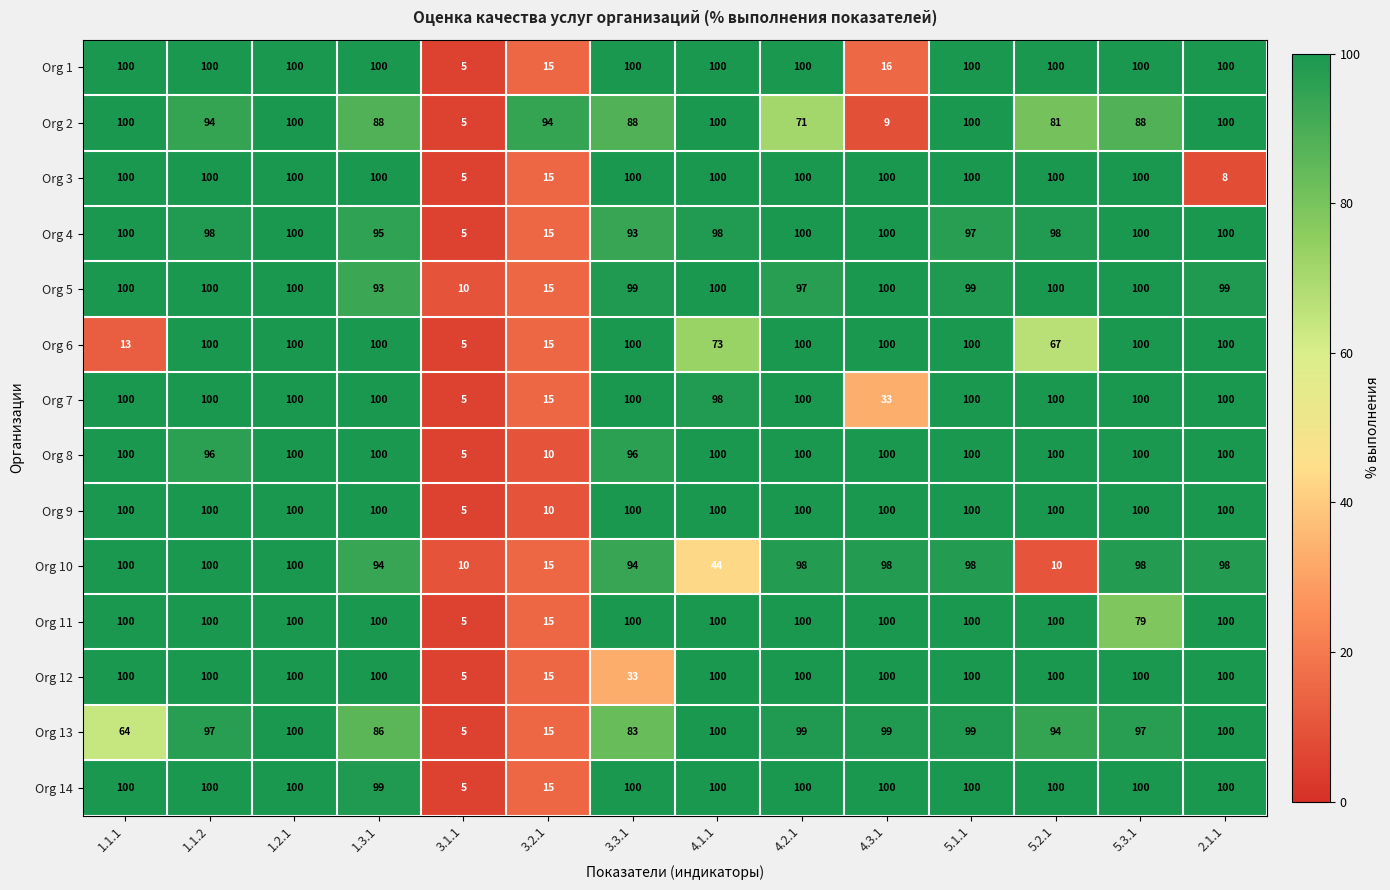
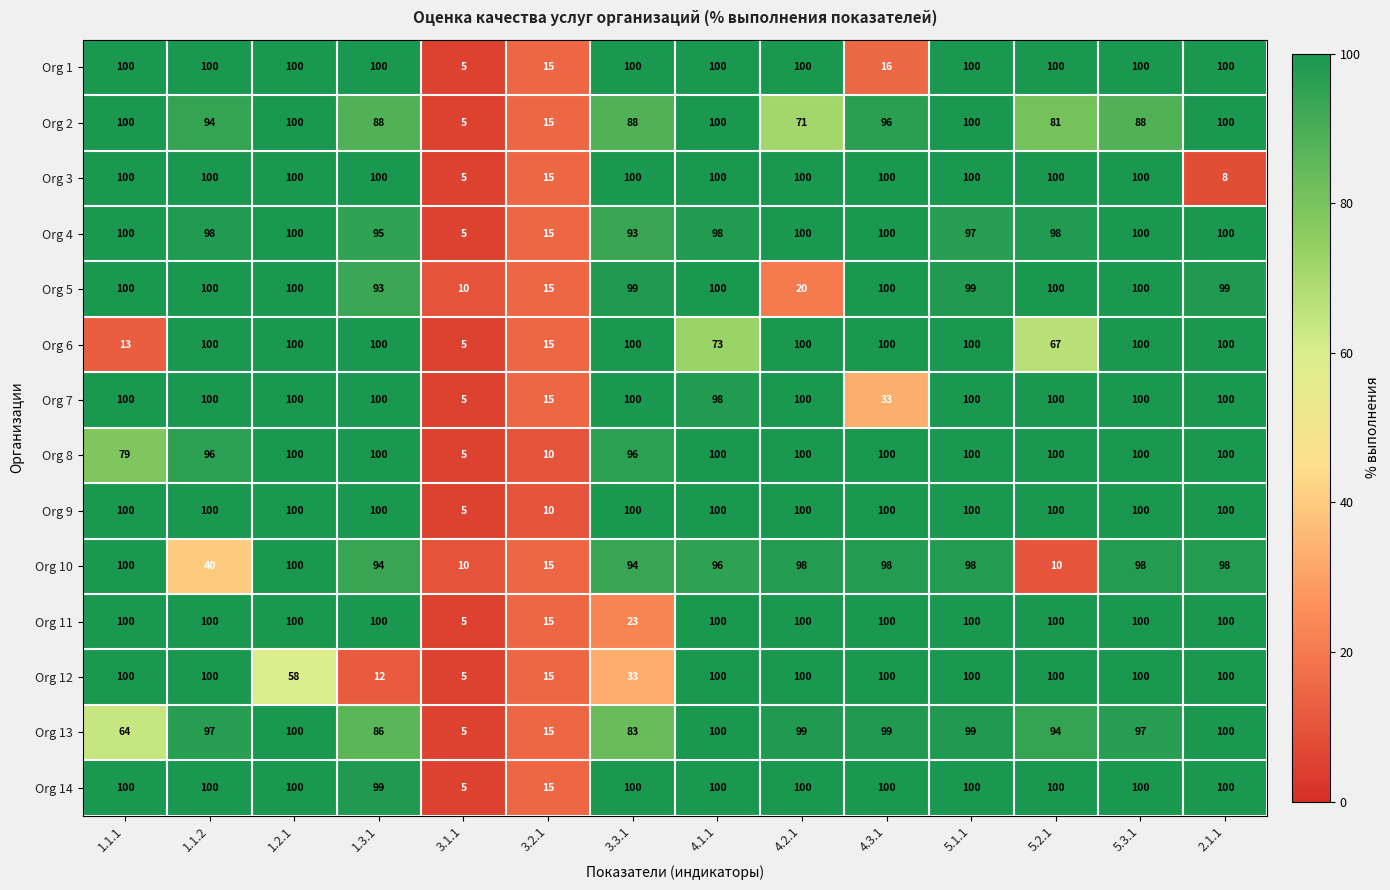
  {
    "Org 1": {
      "1.1.1": 100,
      "1.1.2": 100,
      "1.2.1": 100,
      "1.3.1": 100,
      "3.1.1": 5,
      "3.2.1": 15,
      "3.3.1": 100,
      "4.1.1": 100,
      "4.2.1": 100,
      "4.3.1": 16,
      "5.1.1": 100,
      "5.2.1": 100,
      "5.3.1": 100,
      "2.1.1": 100
    },
    "Org 2": {
      "1.1.1": 100,
      "1.1.2": 94,
      "1.2.1": 100,
      "1.3.1": 88,
      "3.1.1": 5,
-     "3.2.1": 94,
+     "3.2.1": 15,
      "3.3.1": 88,
      "4.1.1": 100,
      "4.2.1": 71,
-     "4.3.1": 9,
+     "4.3.1": 96,
      "5.1.1": 100,
      "5.2.1": 81,
      "5.3.1": 88,
      "2.1.1": 100
    },
    "Org 3": {
      "1.1.1": 100,
      "1.1.2": 100,
      "1.2.1": 100,
      "1.3.1": 100,
      "3.1.1": 5,
      "3.2.1": 15,
      "3.3.1": 100,
      "4.1.1": 100,
      "4.2.1": 100,
      "4.3.1": 100,
      "5.1.1": 100,
      "5.2.1": 100,
      "5.3.1": 100,
      "2.1.1": 8
    },
    "Org 4": {
      "1.1.1": 100,
      "1.1.2": 98,
      "1.2.1": 100,
      "1.3.1": 95,
      "3.1.1": 5,
      "3.2.1": 15,
      "3.3.1": 93,
      "4.1.1": 98,
      "4.2.1": 100,
      "4.3.1": 100,
      "5.1.1": 97,
      "5.2.1": 98,
      "5.3.1": 100,
      "2.1.1": 100
    },
    "Org 5": {
      "1.1.1": 100,
      "1.1.2": 100,
      "1.2.1": 100,
      "1.3.1": 93,
      "3.1.1": 10,
      "3.2.1": 15,
      "3.3.1": 99,
      "4.1.1": 100,
-     "4.2.1": 97,
+     "4.2.1": 20,
      "4.3.1": 100,
      "5.1.1": 99,
      "5.2.1": 100,
      "5.3.1": 100,
      "2.1.1": 99
    },
    "Org 6": {
      "1.1.1": 13,
      "1.1.2": 100,
      "1.2.1": 100,
      "1.3.1": 100,
      "3.1.1": 5,
      "3.2.1": 15,
      "3.3.1": 100,
      "4.1.1": 73,
      "4.2.1": 100,
      "4.3.1": 100,
      "5.1.1": 100,
      "5.2.1": 67,
      "5.3.1": 100,
      "2.1.1": 100
    },
    "Org 7": {
      "1.1.1": 100,
      "1.1.2": 100,
      "1.2.1": 100,
      "1.3.1": 100,
      "3.1.1": 5,
      "3.2.1": 15,
      "3.3.1": 100,
      "4.1.1": 98,
      "4.2.1": 100,
      "4.3.1": 33,
      "5.1.1": 100,
      "5.2.1": 100,
      "5.3.1": 100,
      "2.1.1": 100
    },
    "Org 8": {
-     "1.1.1": 100,
+     "1.1.1": 79,
      "1.1.2": 96,
      "1.2.1": 100,
      "1.3.1": 100,
      "3.1.1": 5,
      "3.2.1": 10,
      "3.3.1": 96,
      "4.1.1": 100,
      "4.2.1": 100,
      "4.3.1": 100,
      "5.1.1": 100,
      "5.2.1": 100,
      "5.3.1": 100,
      "2.1.1": 100
    },
    "Org 9": {
      "1.1.1": 100,
      "1.1.2": 100,
      "1.2.1": 100,
      "1.3.1": 100,
      "3.1.1": 5,
      "3.2.1": 10,
      "3.3.1": 100,
      "4.1.1": 100,
      "4.2.1": 100,
      "4.3.1": 100,
      "5.1.1": 100,
      "5.2.1": 100,
      "5.3.1": 100,
      "2.1.1": 100
    },
    "Org 10": {
      "1.1.1": 100,
-     "1.1.2": 100,
+     "1.1.2": 40,
      "1.2.1": 100,
      "1.3.1": 94,
      "3.1.1": 10,
      "3.2.1": 15,
      "3.3.1": 94,
-     "4.1.1": 44,
+     "4.1.1": 96,
      "4.2.1": 98,
      "4.3.1": 98,
      "5.1.1": 98,
      "5.2.1": 10,
      "5.3.1": 98,
      "2.1.1": 98
    },
    "Org 11": {
      "1.1.1": 100,
      "1.1.2": 100,
      "1.2.1": 100,
      "1.3.1": 100,
      "3.1.1": 5,
      "3.2.1": 15,
-     "3.3.1": 100,
+     "3.3.1": 23,
      "4.1.1": 100,
      "4.2.1": 100,
      "4.3.1": 100,
      "5.1.1": 100,
      "5.2.1": 100,
-     "5.3.1": 79,
+     "5.3.1": 100,
      "2.1.1": 100
    },
    "Org 12": {
      "1.1.1": 100,
      "1.1.2": 100,
-     "1.2.1": 100,
-     "1.3.1": 100,
+     "1.2.1": 58,
+     "1.3.1": 12,
      "3.1.1": 5,
      "3.2.1": 15,
      "3.3.1": 33,
      "4.1.1": 100,
      "4.2.1": 100,
      "4.3.1": 100,
      "5.1.1": 100,
      "5.2.1": 100,
      "5.3.1": 100,
      "2.1.1": 100
    },
    "Org 13": {
      "1.1.1": 64,
      "1.1.2": 97,
      "1.2.1": 100,
      "1.3.1": 86,
      "3.1.1": 5,
      "3.2.1": 15,
      "3.3.1": 83,
      "4.1.1": 100,
      "4.2.1": 99,
      "4.3.1": 99,
      "5.1.1": 99,
      "5.2.1": 94,
      "5.3.1": 97,
      "2.1.1": 100
    },
    "Org 14": {
      "1.1.1": 100,
      "1.1.2": 100,
      "1.2.1": 100,
      "1.3.1": 99,
      "3.1.1": 5,
      "3.2.1": 15,
      "3.3.1": 100,
      "4.1.1": 100,
      "4.2.1": 100,
      "4.3.1": 100,
      "5.1.1": 100,
      "5.2.1": 100,
      "5.3.1": 100,
      "2.1.1": 100
    }
  }
